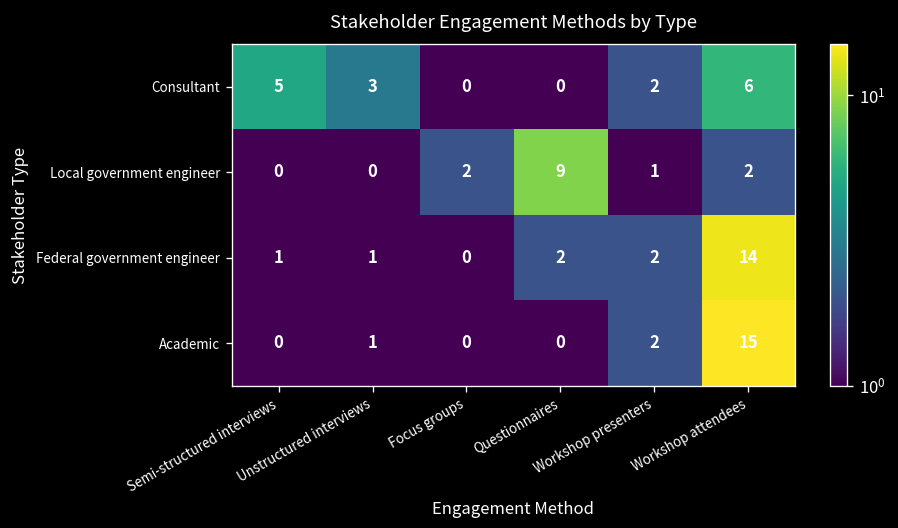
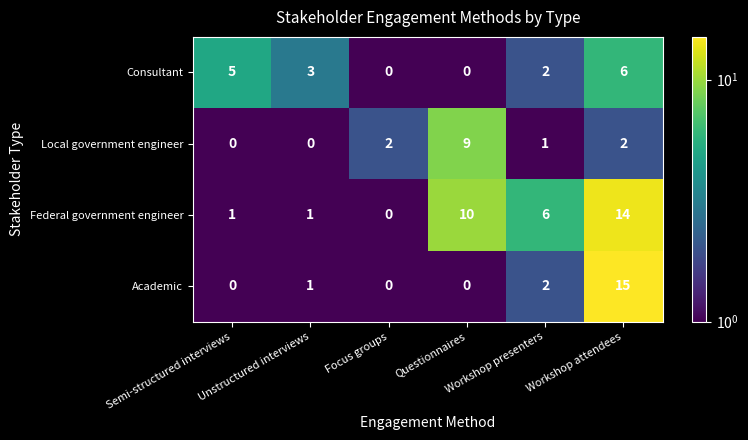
  {
    "Consultant": {
      "Semi-structured interviews": 5,
      "Unstructured interviews": 3,
      "Focus groups": 0,
      "Questionnaires": 0,
      "Workshop presenters": 2,
      "Workshop attendees": 6
    },
    "Local government engineer": {
      "Semi-structured interviews": 0,
      "Unstructured interviews": 0,
      "Focus groups": 2,
      "Questionnaires": 9,
      "Workshop presenters": 1,
      "Workshop attendees": 2
    },
    "Federal government engineer": {
      "Semi-structured interviews": 1,
      "Unstructured interviews": 1,
      "Focus groups": 0,
-     "Questionnaires": 2,
-     "Workshop presenters": 2,
+     "Questionnaires": 10,
+     "Workshop presenters": 6,
      "Workshop attendees": 14
    },
    "Academic": {
      "Semi-structured interviews": 0,
      "Unstructured interviews": 1,
      "Focus groups": 0,
      "Questionnaires": 0,
      "Workshop presenters": 2,
      "Workshop attendees": 15
    }
  }
